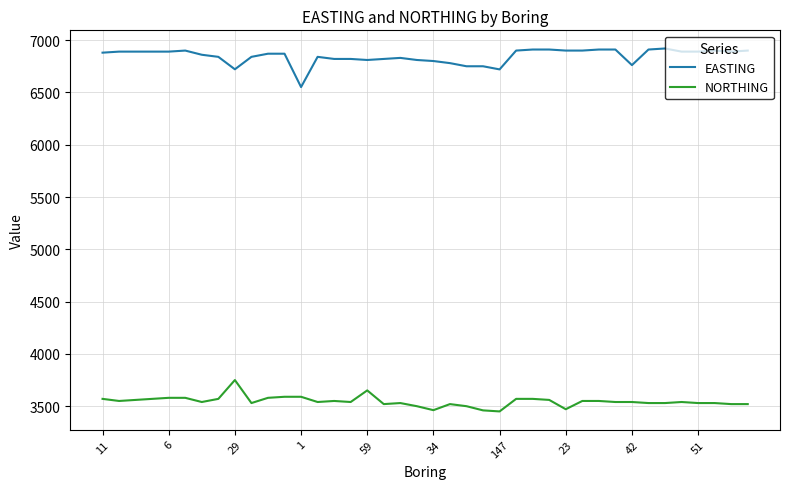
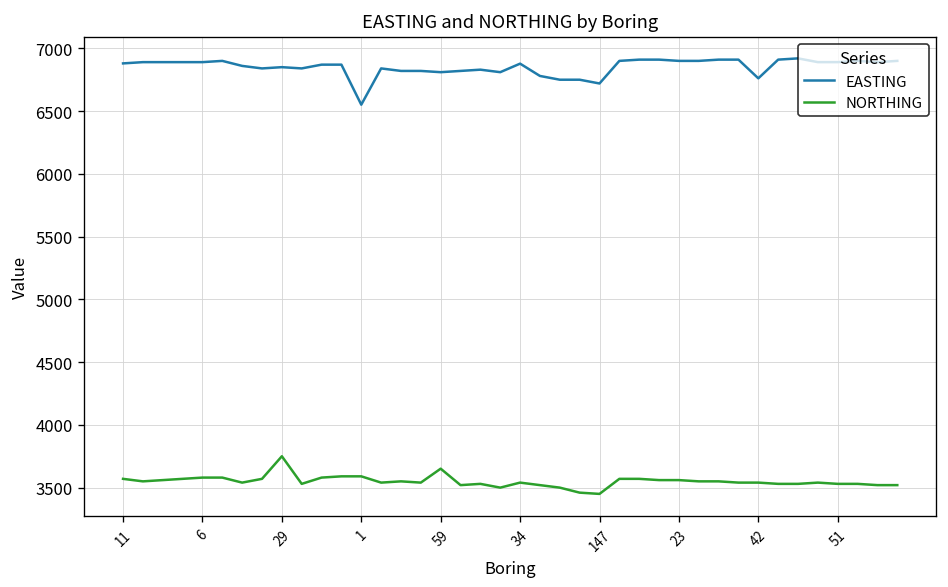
  {
    "EASTING": {
      "11": 6880,
      "6": 6890,
-     "29": 6720,
+     "29": 6850,
      "1": 6550,
      "59": 6810,
-     "34": 6800,
+     "34": 6880,
      "147": 6720,
      "23": 6900,
      "42": 6760
    },
    "NORTHING": {
      "11": 3570,
      "6": 3580,
      "29": 3750,
      "1": 3590,
      "59": 3650,
-     "34": 3460,
+     "34": 3540,
      "147": 3450,
-     "23": 3470,
+     "23": 3560,
      "42": 3540,
      "51": 3530
    }
  }
